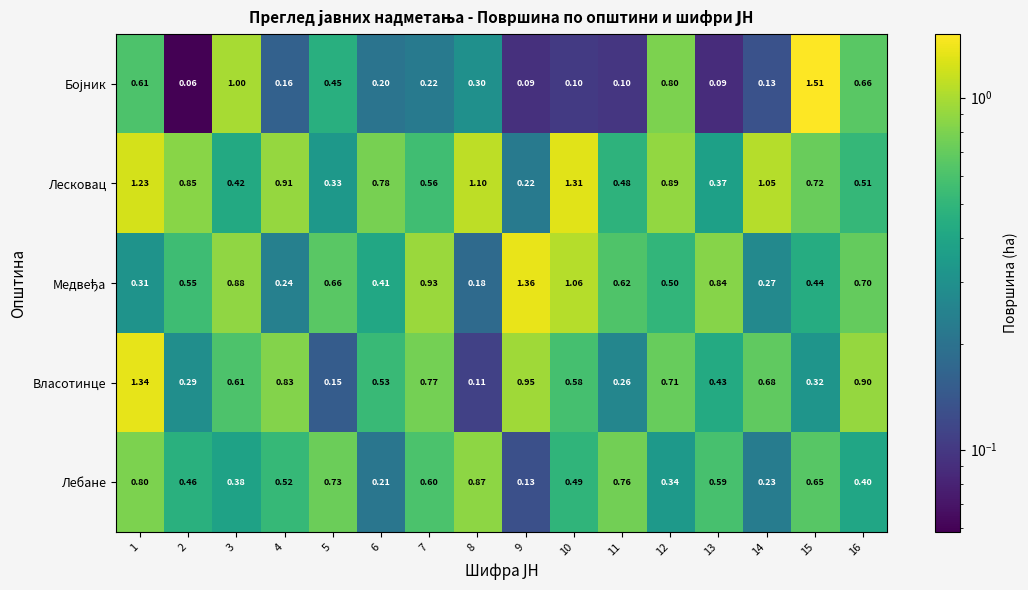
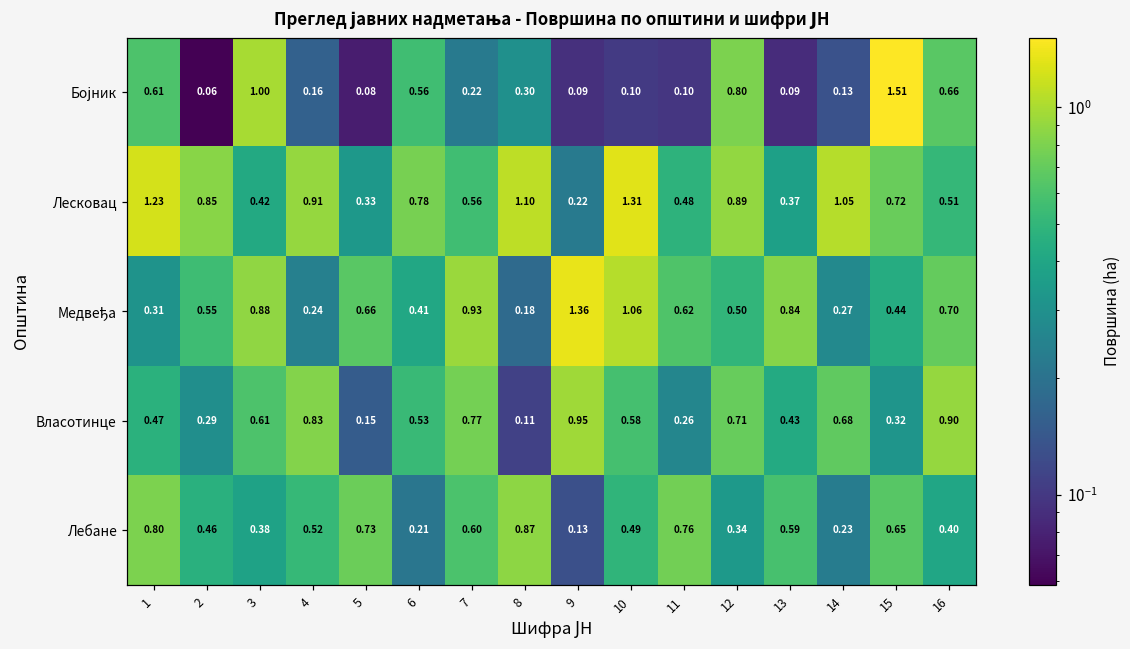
  {
    "Бојник": {
      "1": 0.61,
      "2": 0.06,
      "3": 1.00,
      "4": 0.16,
-     "5": 0.45,
-     "6": 0.20,
+     "5": 0.08,
+     "6": 0.56,
      "7": 0.22,
      "8": 0.30,
      "9": 0.09,
      "10": 0.10,
      "11": 0.10,
      "12": 0.80,
      "13": 0.09,
      "14": 0.13,
      "15": 1.51,
      "16": 0.66
    },
    "Лесковац": {
      "1": 1.23,
      "2": 0.85,
      "3": 0.42,
      "4": 0.91,
      "5": 0.33,
      "6": 0.78,
      "7": 0.56,
      "8": 1.10,
      "9": 0.22,
      "10": 1.31,
      "11": 0.48,
      "12": 0.89,
      "13": 0.37,
      "14": 1.05,
      "15": 0.72,
      "16": 0.51
    },
    "Медвеђа": {
      "1": 0.31,
      "2": 0.55,
      "3": 0.88,
      "4": 0.24,
      "5": 0.66,
      "6": 0.41,
      "7": 0.93,
      "8": 0.18,
      "9": 1.36,
      "10": 1.06,
      "11": 0.62,
      "12": 0.50,
      "13": 0.84,
      "14": 0.27,
      "15": 0.44,
      "16": 0.70
    },
    "Власотинце": {
-     "1": 1.34,
+     "1": 0.47,
      "2": 0.29,
      "3": 0.61,
      "4": 0.83,
      "5": 0.15,
      "6": 0.53,
      "7": 0.77,
      "8": 0.11,
      "9": 0.95,
      "10": 0.58,
      "11": 0.26,
      "12": 0.71,
      "13": 0.43,
      "14": 0.68,
      "15": 0.32,
      "16": 0.90
    },
    "Лебане": {
      "1": 0.80,
      "2": 0.46,
      "3": 0.38,
      "4": 0.52,
      "5": 0.73,
      "6": 0.21,
      "7": 0.60,
      "8": 0.87,
      "9": 0.13,
      "10": 0.49,
      "11": 0.76,
      "12": 0.34,
      "13": 0.59,
      "14": 0.23,
      "15": 0.65,
      "16": 0.40
    }
  }
